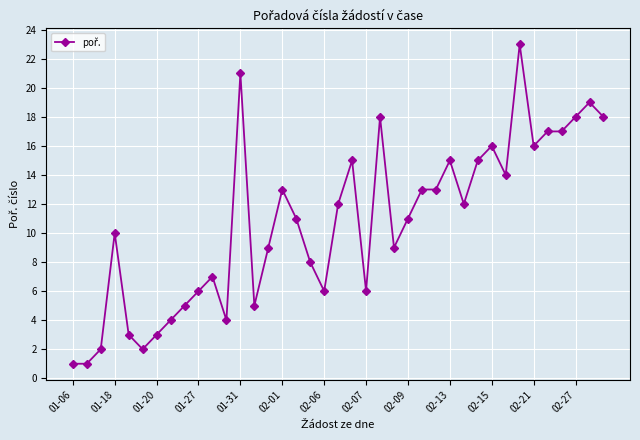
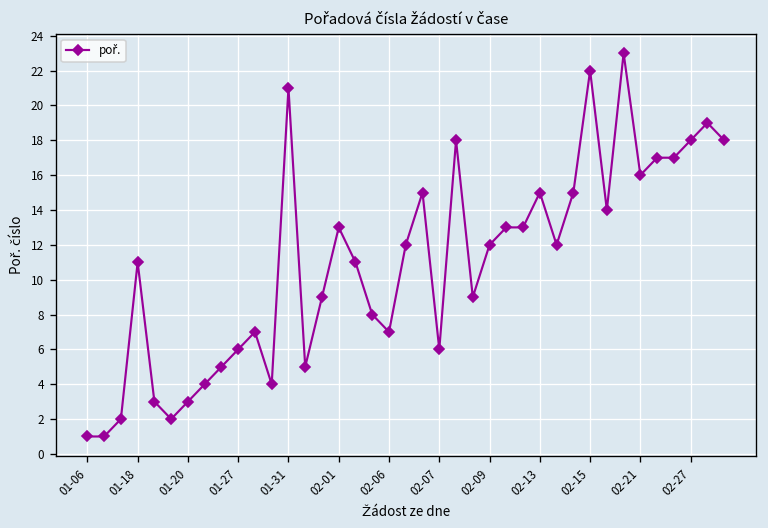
  {
    "01-06": 1,
-   "01-18": 10,
+   "01-18": 11,
    "01-20": 3,
    "01-27": 6,
    "01-31": 21,
    "02-01": 13,
-   "02-06": 6,
+   "02-06": 7,
    "02-07": 6,
-   "02-09": 11,
+   "02-09": 12,
    "02-13": 15,
-   "02-15": 16,
+   "02-15": 22,
    "02-21": 16,
    "02-27": 18
  }
